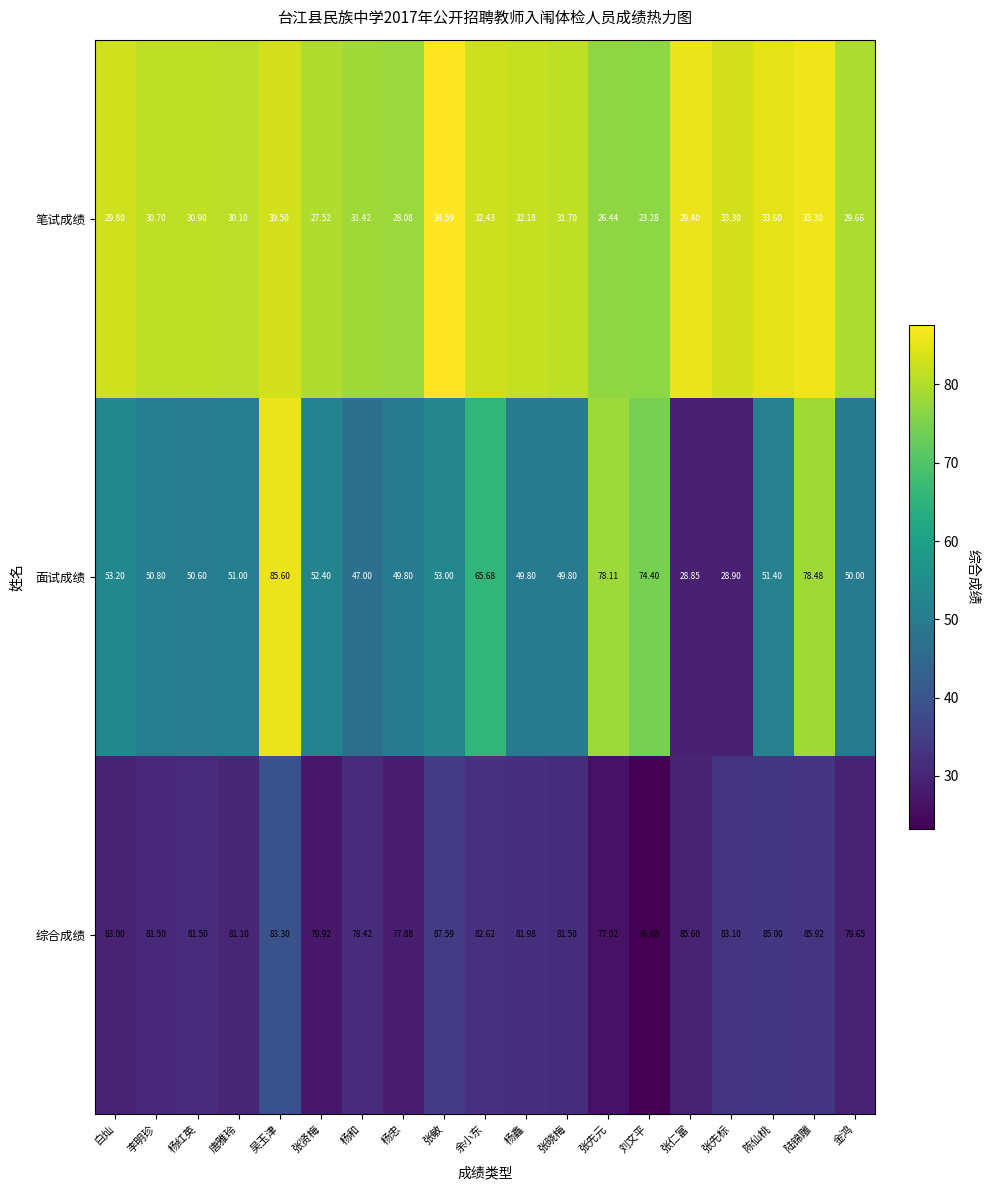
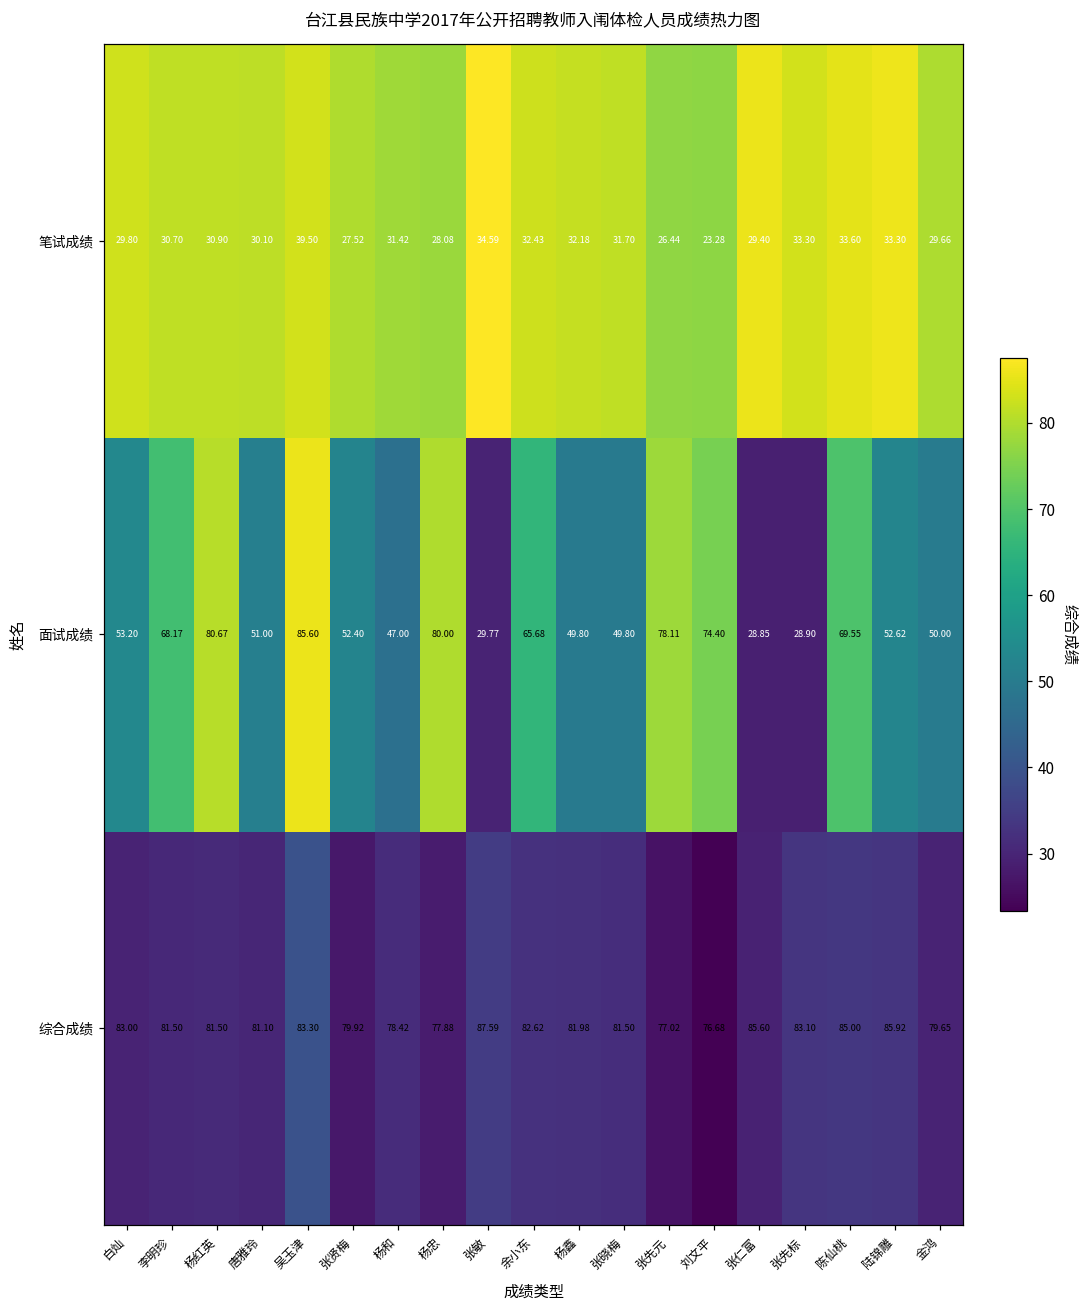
  {
    "笔试成绩": {
      "白灿": 29.80,
      "李明珍": 30.70,
      "杨红英": 30.90,
      "唐雅玲": 30.10,
      "吴玉津": 39.50,
      "张贤梅": 27.52,
      "杨和": 31.42,
      "杨忠": 28.08,
      "张敏": 34.59,
      "余小东": 32.43,
      "杨鑫": 32.18,
      "张晓梅": 31.70,
      "张先元": 26.44,
      "刘文平": 23.28,
      "张仁富": 29.40,
      "张先标": 33.30,
      "陈仙桃": 33.60,
      "陆锦雕": 33.30,
      "金鸿": 29.66
    },
    "面试成绩": {
      "白灿": 53.20,
-     "李明珍": 50.80,
-     "杨红英": 50.60,
+     "李明珍": 68.17,
+     "杨红英": 80.67,
      "唐雅玲": 51.00,
      "吴玉津": 85.60,
      "张贤梅": 52.40,
      "杨和": 47.00,
-     "杨忠": 49.80,
-     "张敏": 53.00,
+     "杨忠": 80.00,
+     "张敏": 29.77,
      "余小东": 65.68,
      "杨鑫": 49.80,
      "张晓梅": 49.80,
      "张先元": 78.11,
      "刘文平": 74.40,
      "张仁富": 28.85,
      "张先标": 28.90,
-     "陈仙桃": 51.40,
-     "陆锦雕": 78.48,
+     "陈仙桃": 69.55,
+     "陆锦雕": 52.62,
      "金鸿": 50.00
    },
    "综合成绩": {
      "白灿": 83.00,
      "李明珍": 81.50,
      "杨红英": 81.50,
      "唐雅玲": 81.10,
      "吴玉津": 83.30,
      "张贤梅": 79.92,
      "杨和": 78.42,
      "杨忠": 77.88,
      "张敏": 87.59,
      "余小东": 82.62,
      "杨鑫": 81.98,
      "张晓梅": 81.50,
      "张先元": 77.02,
      "刘文平": 76.68,
      "张仁富": 85.60,
      "张先标": 83.10,
      "陈仙桃": 85.00,
      "陆锦雕": 85.92,
      "金鸿": 79.65
    }
  }
